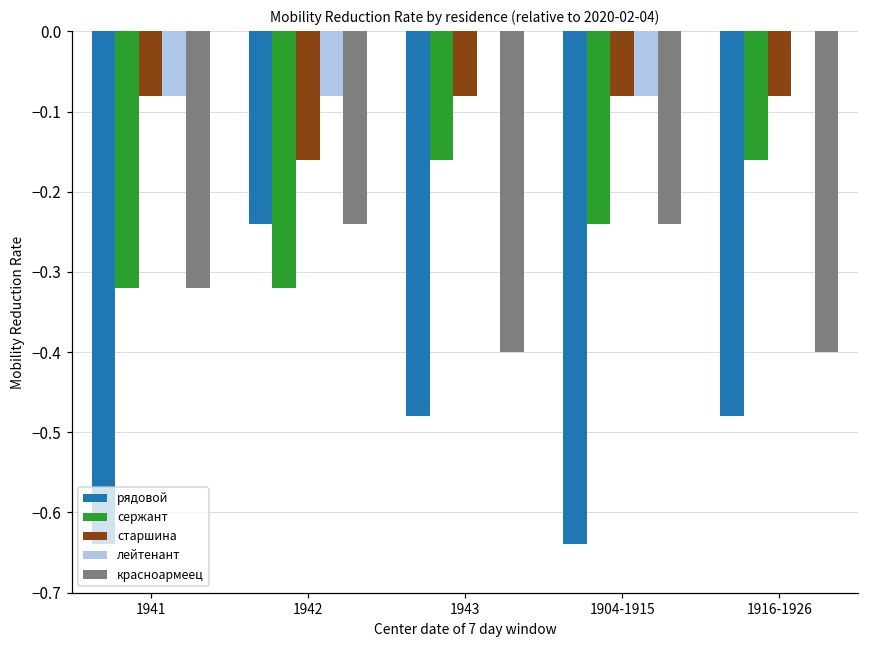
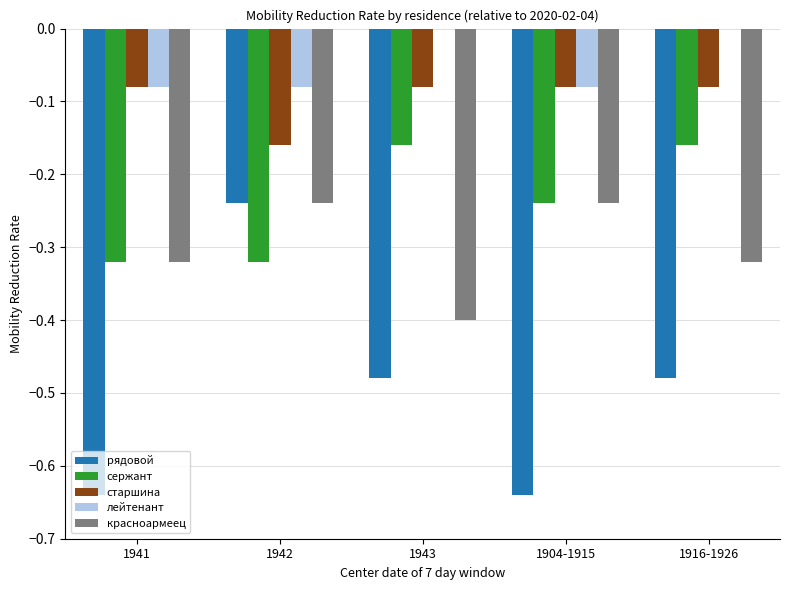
  {
    "рядовой": {
      "1942": -0.24,
      "1943": -0.48,
      "1904-1915": -0.64,
      "1916-1926": -0.48
    },
    "сержант": {
      "1941": -0.32,
      "1942": -0.32,
      "1943": -0.16,
      "1904-1915": -0.24,
      "1916-1926": -0.16
    },
    "старшина": {
      "1941": -0.08,
      "1942": -0.16,
      "1943": -0.08,
      "1904-1915": -0.08,
      "1916-1926": -0.08
    },
    "лейтенант": {
      "1941": -0.08,
      "1942": -0.08,
      "1943": 0.00,
      "1904-1915": -0.08,
      "1916-1926": 0.00
    },
    "красноармеец": {
      "1941": -0.32,
      "1942": -0.24,
      "1943": -0.40,
      "1904-1915": -0.24,
-     "1916-1926": -0.40
+     "1916-1926": -0.32
    }
  }
